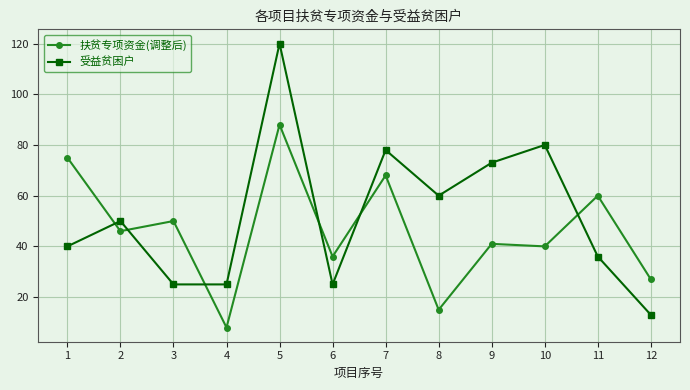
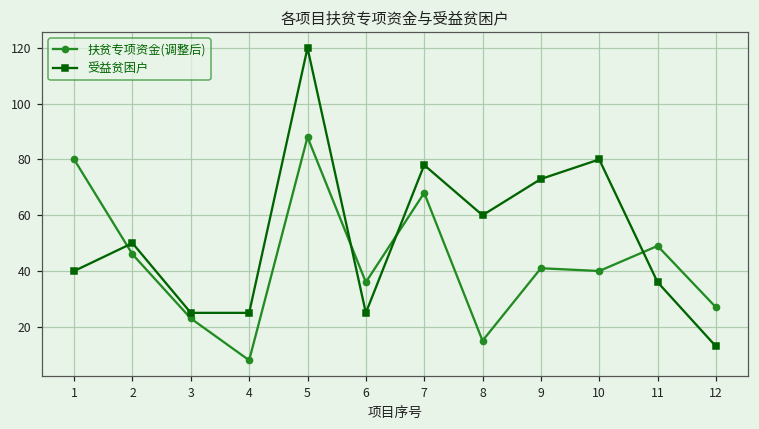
  {
    "扶贫专项资金(调整后)": {
-     "1": 75,
+     "1": 80,
      "2": 46,
-     "3": 50,
+     "3": 23,
      "4": 8,
      "5": 88,
      "6": 36,
      "7": 68,
      "8": 15,
      "9": 41,
      "10": 40,
-     "11": 60,
+     "11": 49,
      "12": 27
    },
    "受益贫困户": {
      "1": 40,
      "2": 50,
      "3": 25,
      "4": 25,
      "5": 120,
      "6": 25,
      "7": 78,
      "8": 60,
      "9": 73,
      "10": 80,
      "11": 36,
      "12": 13
    }
  }
